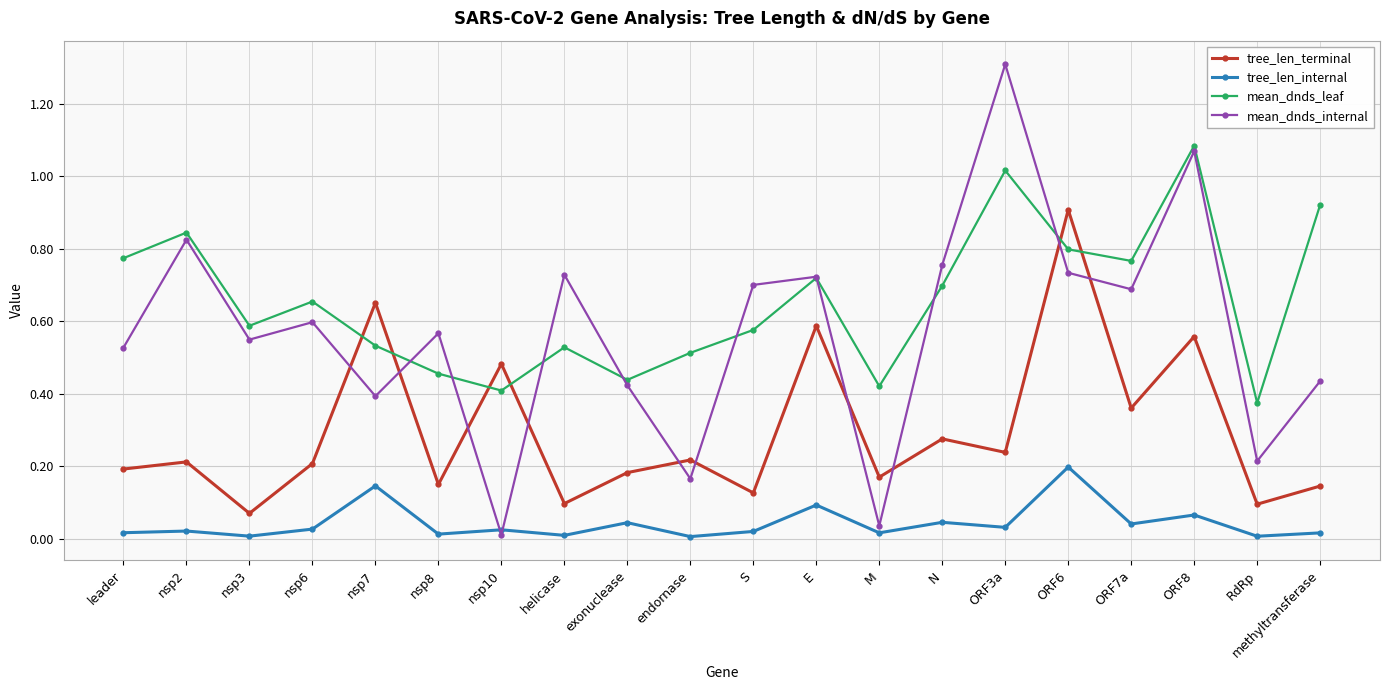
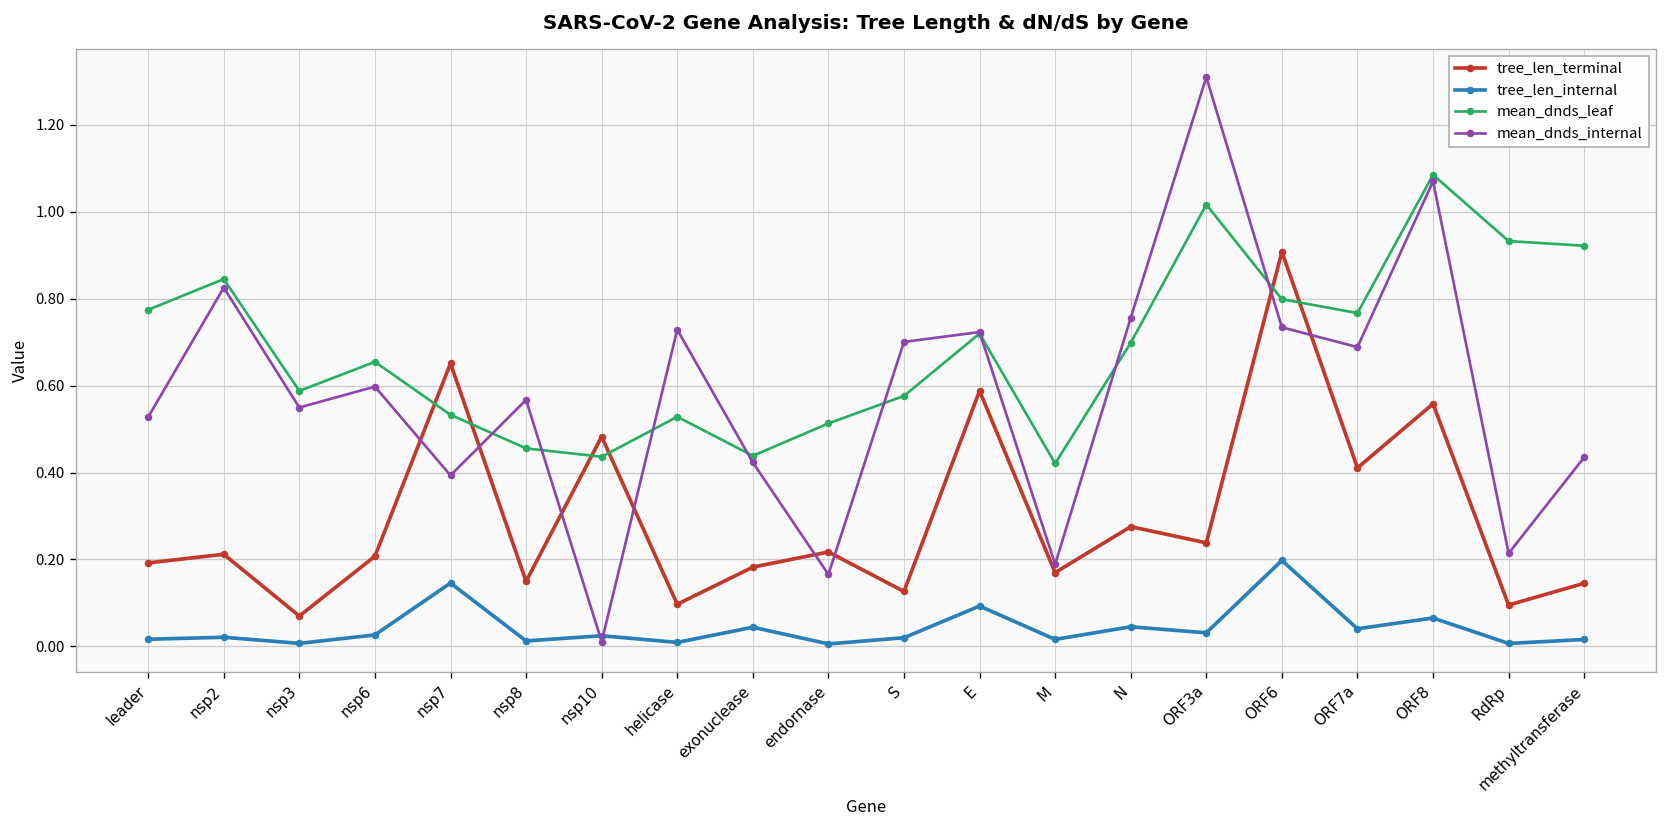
  {
    "tree_len_terminal": {
      "leader": 0.19,
      "nsp2": 0.21,
      "nsp3": 0.07,
      "nsp6": 0.21,
      "nsp7": 0.65,
      "nsp8": 0.15,
      "nsp10": 0.48,
      "helicase": 0.10,
      "exonuclease": 0.18,
      "endornase": 0.22,
      "S": 0.13,
      "E": 0.59,
      "M": 0.17,
      "N": 0.28,
      "ORF3a": 0.24,
      "ORF6": 0.91,
-     "ORF7a": 0.36,
+     "ORF7a": 0.41,
      "ORF8": 0.56,
      "RdRp": 0.10,
      "methyltransferase": 0.15
    },
    "tree_len_internal": {
      "leader": 0.02,
      "nsp2": 0.02,
      "nsp3": 0.01,
      "nsp6": 0.03,
      "nsp7": 0.15,
      "nsp8": 0.01,
      "nsp10": 0.02,
      "helicase": 0.01,
      "exonuclease": 0.04,
      "endornase": 0.01,
      "S": 0.02,
      "E": 0.09,
      "M": 0.02,
      "N": 0.05,
      "ORF3a": 0.03,
      "ORF6": 0.20,
      "ORF7a": 0.04,
      "ORF8": 0.07,
      "RdRp": 0.01,
      "methyltransferase": 0.02
    },
    "mean_dnds_leaf": {
      "leader": 0.77,
      "nsp2": 0.84,
      "nsp3": 0.59,
      "nsp6": 0.65,
      "nsp7": 0.53,
      "nsp8": 0.46,
-     "nsp10": 0.41,
+     "nsp10": 0.44,
      "helicase": 0.53,
      "exonuclease": 0.44,
      "endornase": 0.51,
      "S": 0.58,
      "M": 0.42,
      "N": 0.70,
      "ORF3a": 1.02,
      "ORF6": 0.80,
      "ORF7a": 0.77,
      "ORF8": 1.08,
-     "RdRp": 0.37,
+     "RdRp": 0.93,
      "methyltransferase": 0.92
    },
    "mean_dnds_internal": {
      "leader": 0.53,
      "nsp2": 0.83,
      "nsp3": 0.55,
      "nsp6": 0.60,
      "nsp7": 0.39,
      "nsp8": 0.57,
      "nsp10": 0.01,
      "helicase": 0.73,
      "exonuclease": 0.42,
      "endornase": 0.17,
      "S": 0.70,
-     "M": 0.04,
+     "M": 0.19,
      "N": 0.76,
      "ORF3a": 1.31,
      "ORF6": 0.73,
      "ORF7a": 0.69,
      "ORF8": 1.07,
      "RdRp": 0.21,
      "methyltransferase": 0.43
    }
  }
